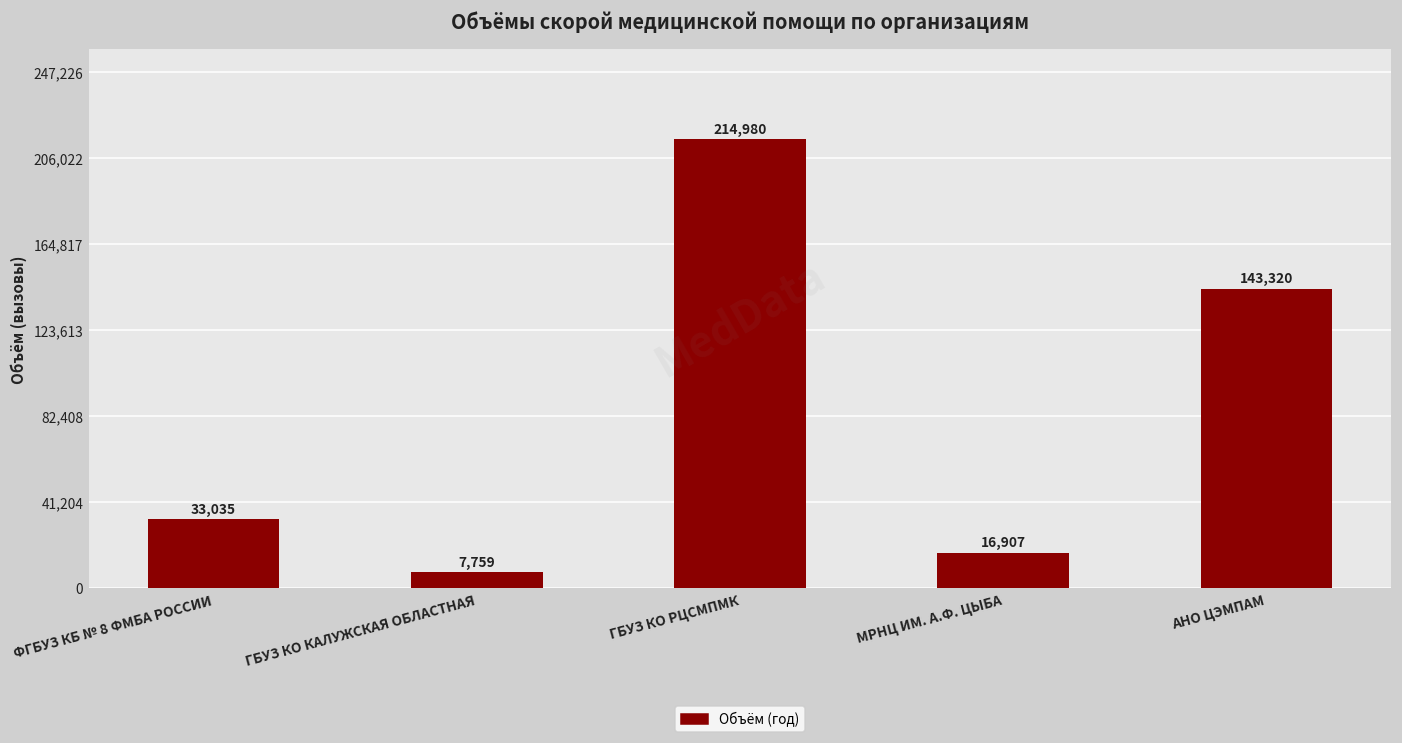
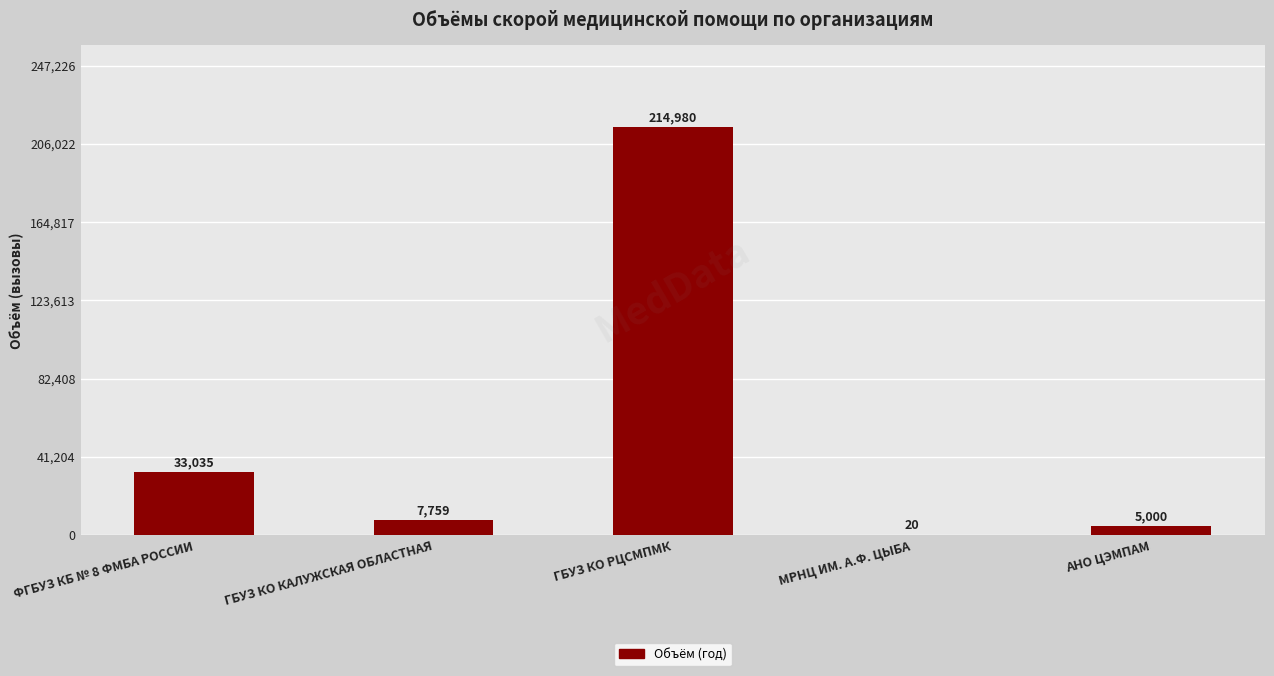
  {
    "ФГБУЗ КБ № 8 ФМБА РОССИИ": "33,035",
    "ГБУЗ КО КАЛУЖСКАЯ ОБЛАСТНАЯ": "7,759",
    "ГБУЗ КО РЦСМПМК": "214,980",
-   "МРНЦ ИМ. А.Ф. ЦЫБА": "16,907",
-   "АНО ЦЭМПАМ": "143,320"
+   "МРНЦ ИМ. А.Ф. ЦЫБА": "20",
+   "АНО ЦЭМПАМ": "5,000"
  }
